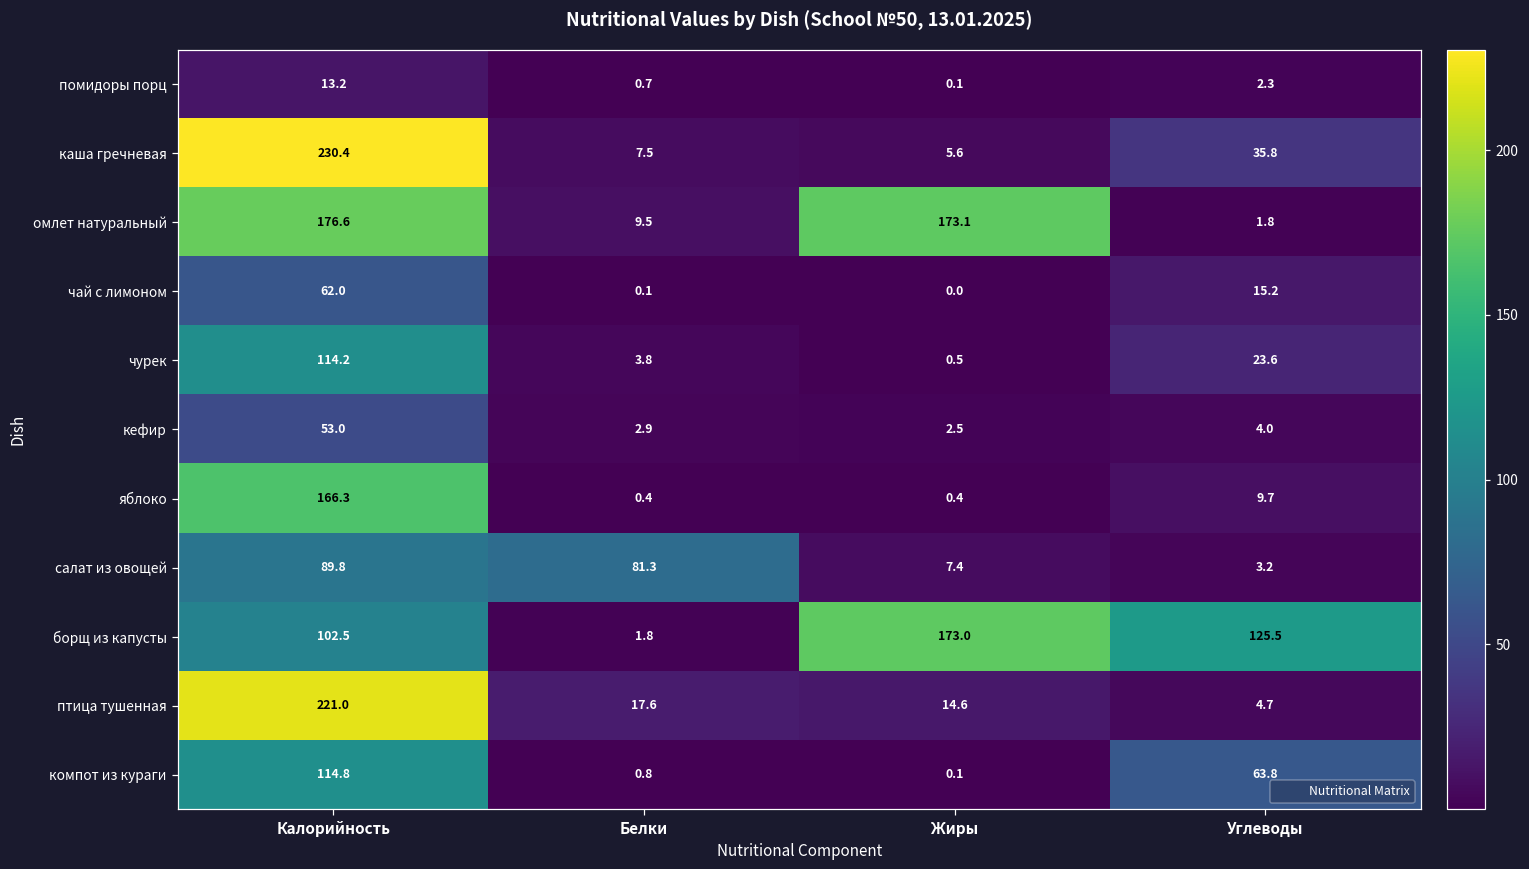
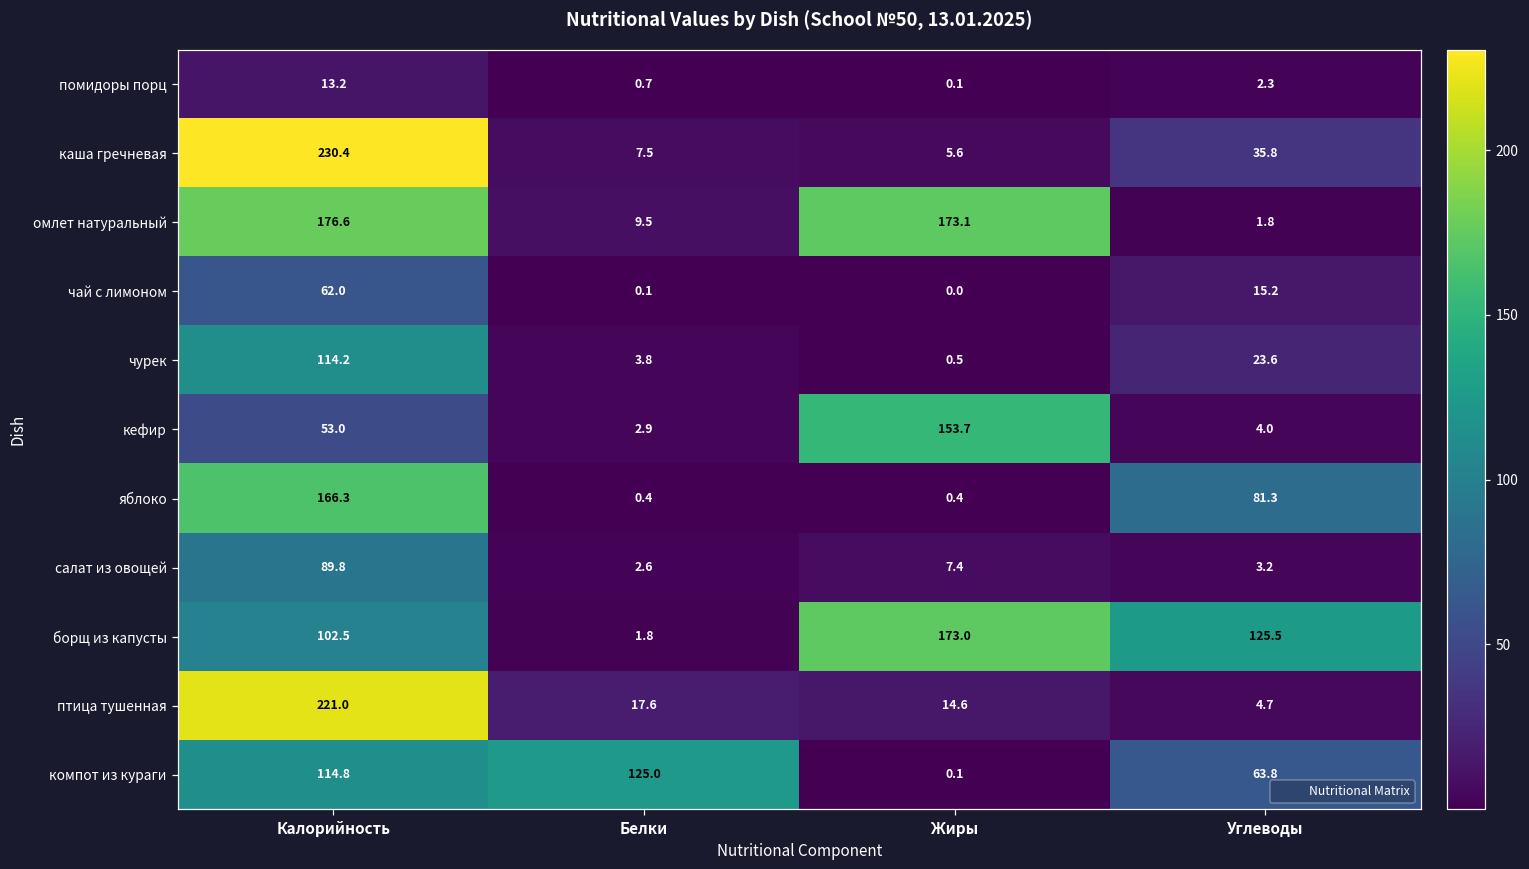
  {
    "помидоры порц": {
      "Калорийность": 13.2,
      "Белки": 0.7,
      "Жиры": 0.1,
      "Углеводы": 2.3
    },
    "каша гречневая": {
      "Калорийность": 230.4,
      "Белки": 7.5,
      "Жиры": 5.6,
      "Углеводы": 35.8
    },
    "омлет натуральный": {
      "Калорийность": 176.6,
      "Белки": 9.5,
      "Жиры": 173.1,
      "Углеводы": 1.8
    },
    "чай с лимоном": {
      "Калорийность": 62.0,
      "Белки": 0.1,
      "Жиры": 0.0,
      "Углеводы": 15.2
    },
    "чурек": {
      "Калорийность": 114.2,
      "Белки": 3.8,
      "Жиры": 0.5,
      "Углеводы": 23.6
    },
    "кефир": {
      "Калорийность": 53.0,
      "Белки": 2.9,
-     "Жиры": 2.5,
+     "Жиры": 153.7,
      "Углеводы": 4.0
    },
    "яблоко": {
      "Калорийность": 166.3,
      "Белки": 0.4,
      "Жиры": 0.4,
-     "Углеводы": 9.7
+     "Углеводы": 81.3
    },
    "салат из овощей": {
      "Калорийность": 89.8,
-     "Белки": 81.3,
+     "Белки": 2.6,
      "Жиры": 7.4,
      "Углеводы": 3.2
    },
    "борщ из капусты": {
      "Калорийность": 102.5,
      "Белки": 1.8,
      "Жиры": 173.0,
      "Углеводы": 125.5
    },
    "птица тушенная": {
      "Калорийность": 221.0,
      "Белки": 17.6,
      "Жиры": 14.6,
      "Углеводы": 4.7
    },
    "компот из кураги": {
      "Калорийность": 114.8,
-     "Белки": 0.8,
+     "Белки": 125.0,
      "Жиры": 0.1,
      "Углеводы": 63.8
    }
  }
